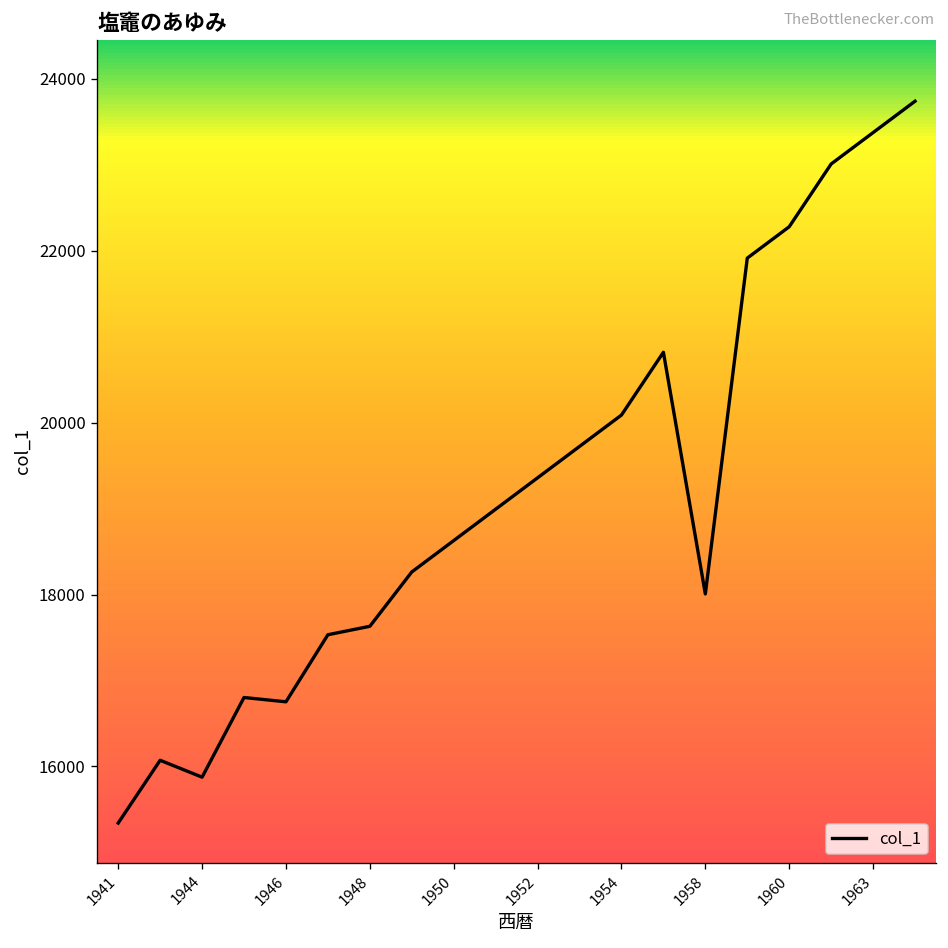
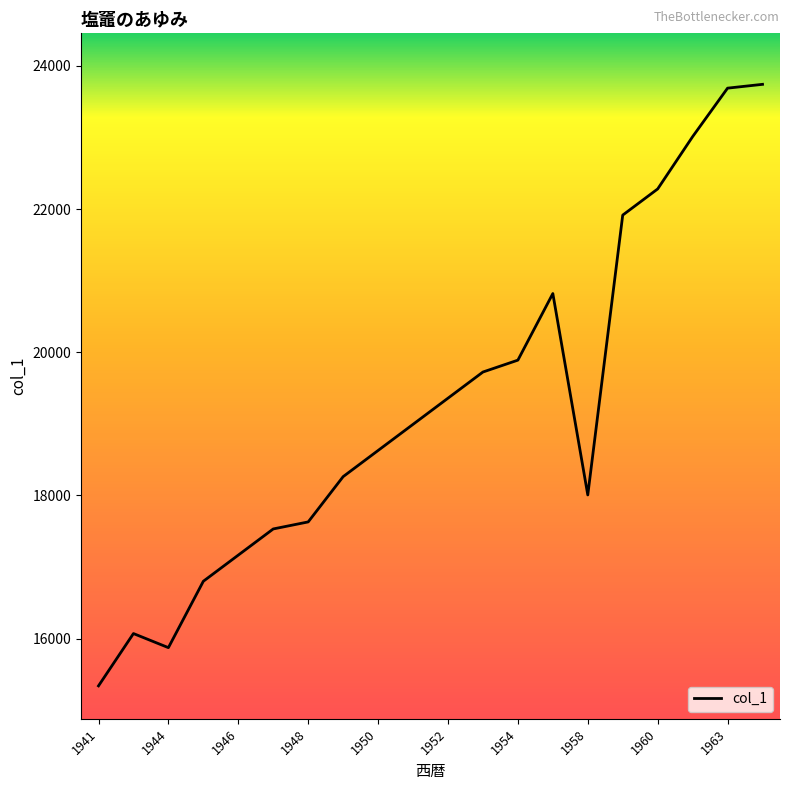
  {
    "1941": 15300,
    "1944": 15900,
-   "1946": 16800,
+   "1946": 17200,
    "1948": 17600,
    "1950": 18600,
    "1952": 19400,
-   "1954": 20100,
+   "1954": 19900,
    "1958": 18000,
    "1960": 22300,
-   "1963": 23400
+   "1963": 23700
  }
